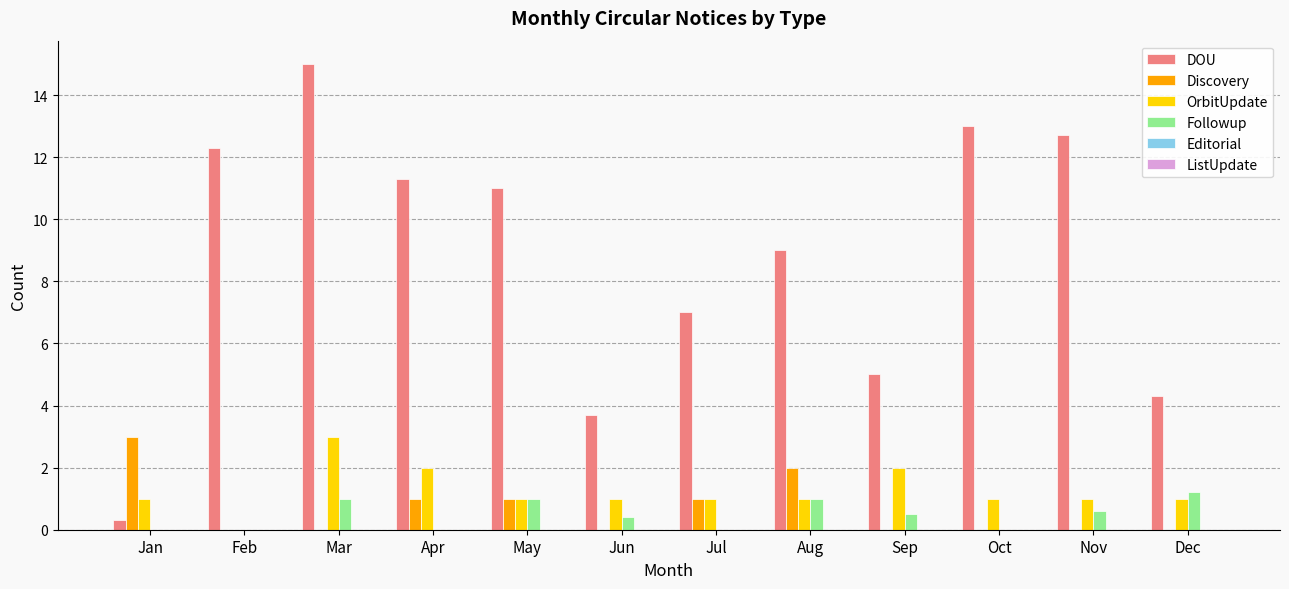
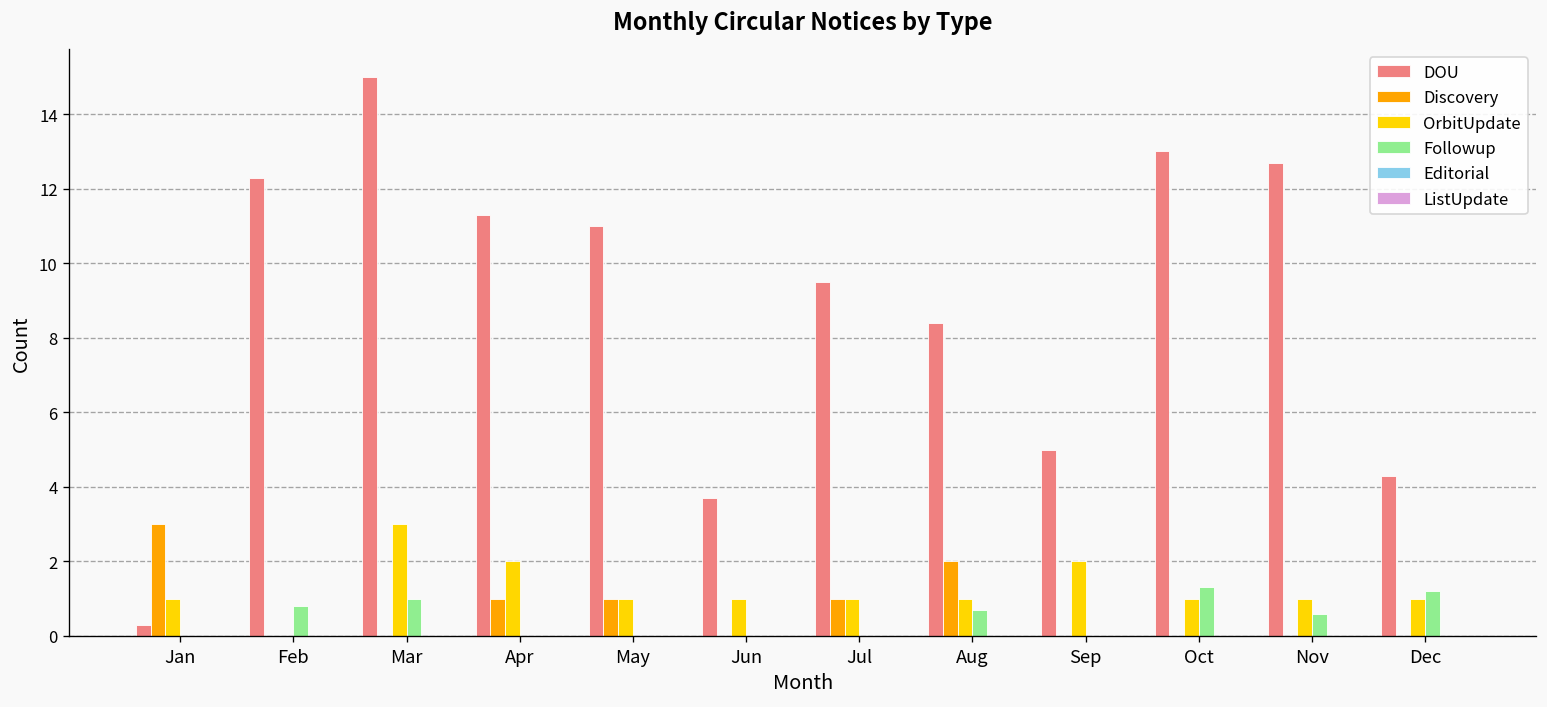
  {
    "DOU": {
      "Jan": 0.3,
      "Feb": 12.3,
      "Mar": 15.0,
      "Apr": 11.3,
      "May": 11.0,
      "Jun": 3.7,
-     "Jul": 7.0,
-     "Aug": 9.0,
+     "Jul": 9.5,
+     "Aug": 8.4,
      "Sep": 5.0,
      "Oct": 13.0,
      "Nov": 12.7,
      "Dec": 4.3
    },
    "Followup": {
      "Jan": 0.0,
-     "Feb": 0.0,
+     "Feb": 0.8,
      "Mar": 1.0,
      "Apr": 0.0,
-     "May": 1,
-     "Jun": 0.4,
+     "May": 0,
+     "Jun": 0.0,
      "Jul": 0.0,
-     "Aug": 1.0,
-     "Sep": 0.5,
-     "Oct": 0.0,
+     "Aug": 0.7,
+     "Sep": 0.0,
+     "Oct": 1.3,
      "Nov": 0.6,
      "Dec": 1.2
    },
    "Editorial": {
      "Jan": 0.0,
      "Feb": 0.0,
      "Mar": 0.0,
      "Apr": 0.0,
      "May": 0.0,
      "Jun": 0.0,
      "Jul": 0.0,
      "Aug": 0.0,
      "Sep": 0.0,
      "Oct": 0.0,
      "Nov": 0.0,
      "Dec": 0.0
    },
    "ListUpdate": {
      "Jan": 0.0,
      "Feb": 0.0,
      "Mar": 0.0,
      "Apr": 0.0,
      "May": 0.0,
      "Jun": 0.0,
      "Jul": 0.0,
      "Aug": 0.0,
      "Sep": 0.0,
      "Oct": 0.0,
      "Nov": 0.0,
      "Dec": 0.0
    }
  }
